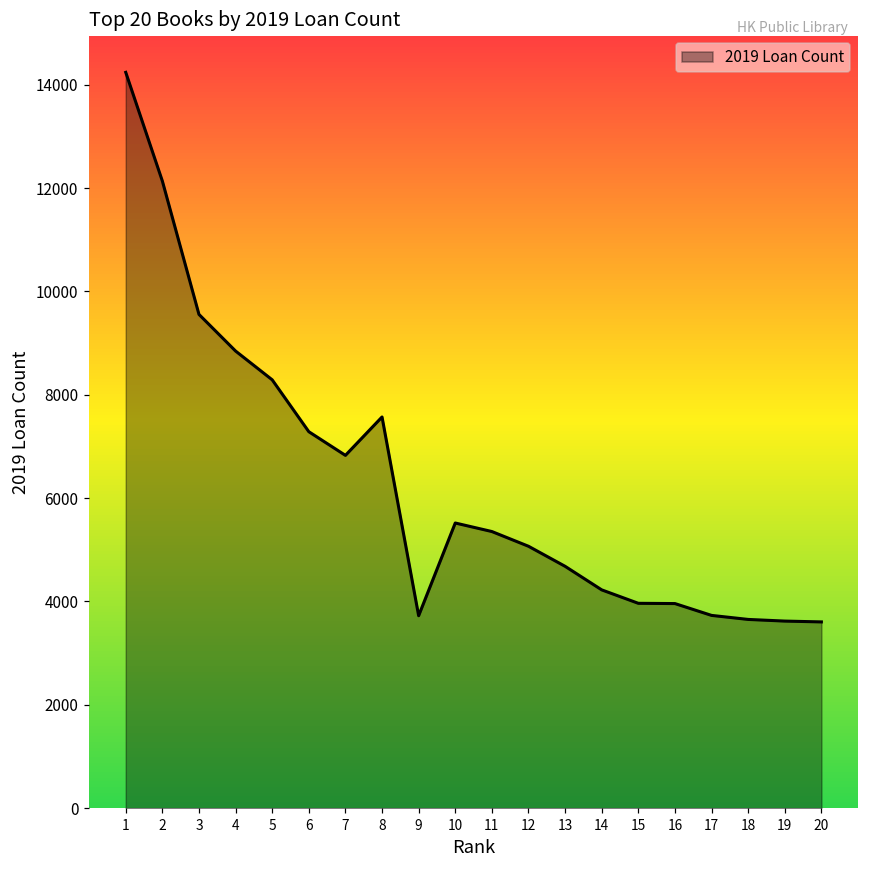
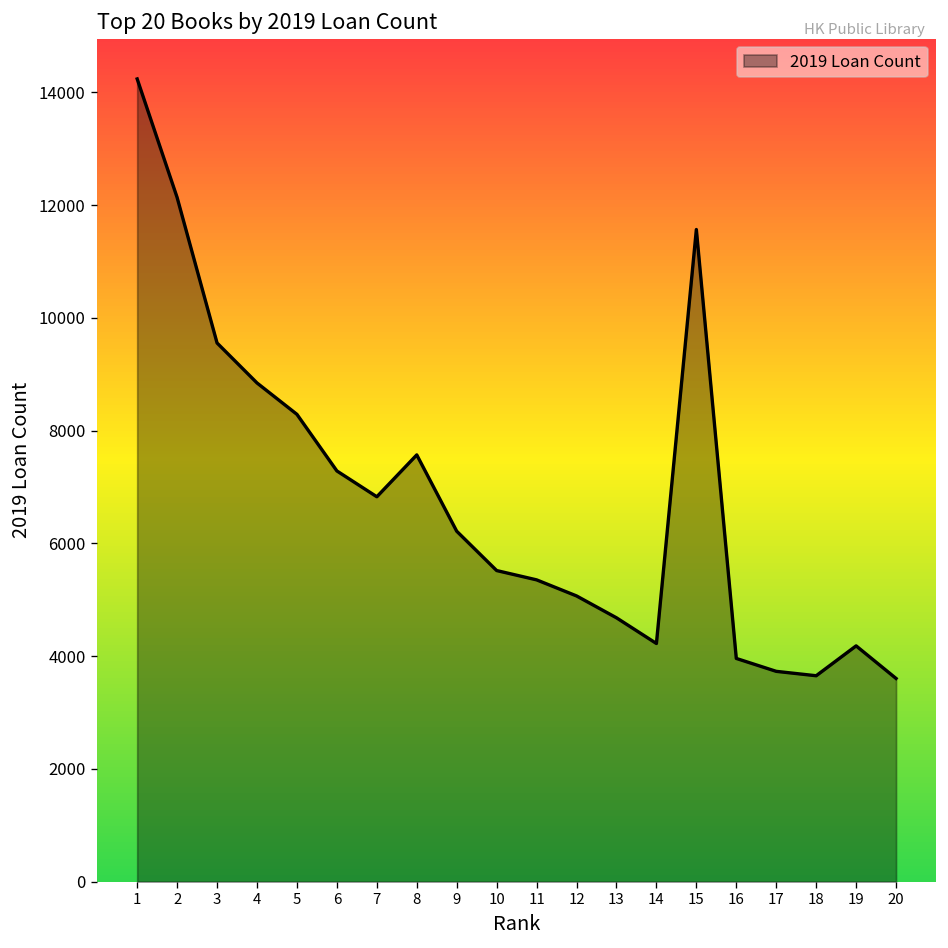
  {
    "1": 14200,
    "2": 12100,
    "3": 9600,
    "4": 8800,
    "5": 8300,
    "6": 7300,
    "7": 6800,
    "8": 7600,
-   "9": 3700,
+   "9": 6200,
    "10": 5500,
    "11": 5400,
    "12": 5100,
    "13": 4700,
    "14": 4200,
-   "15": 4000,
+   "15": 11600,
    "16": 4000,
    "17": 3700,
    "18": 3700,
-   "19": 3600,
+   "19": 4200,
    "20": 3600
  }
